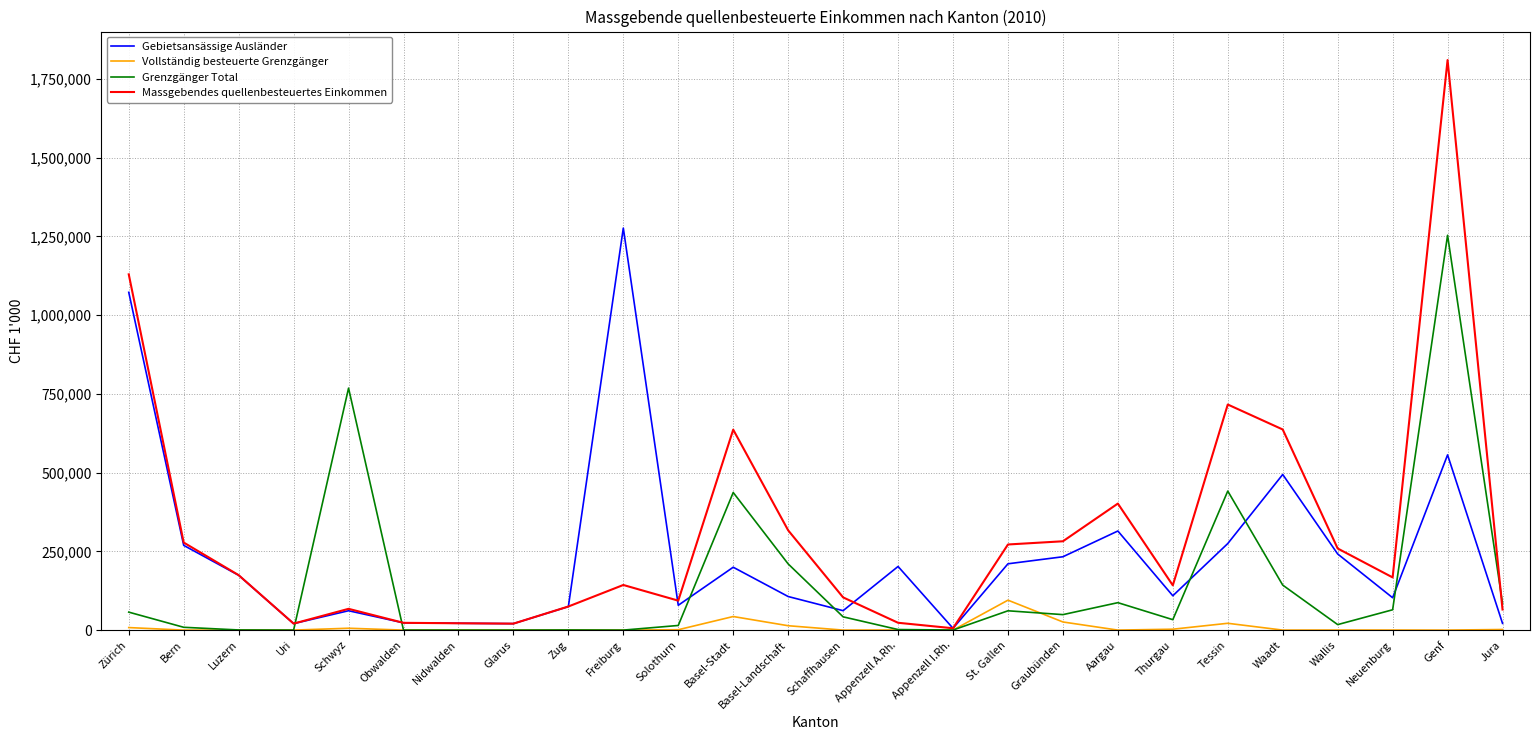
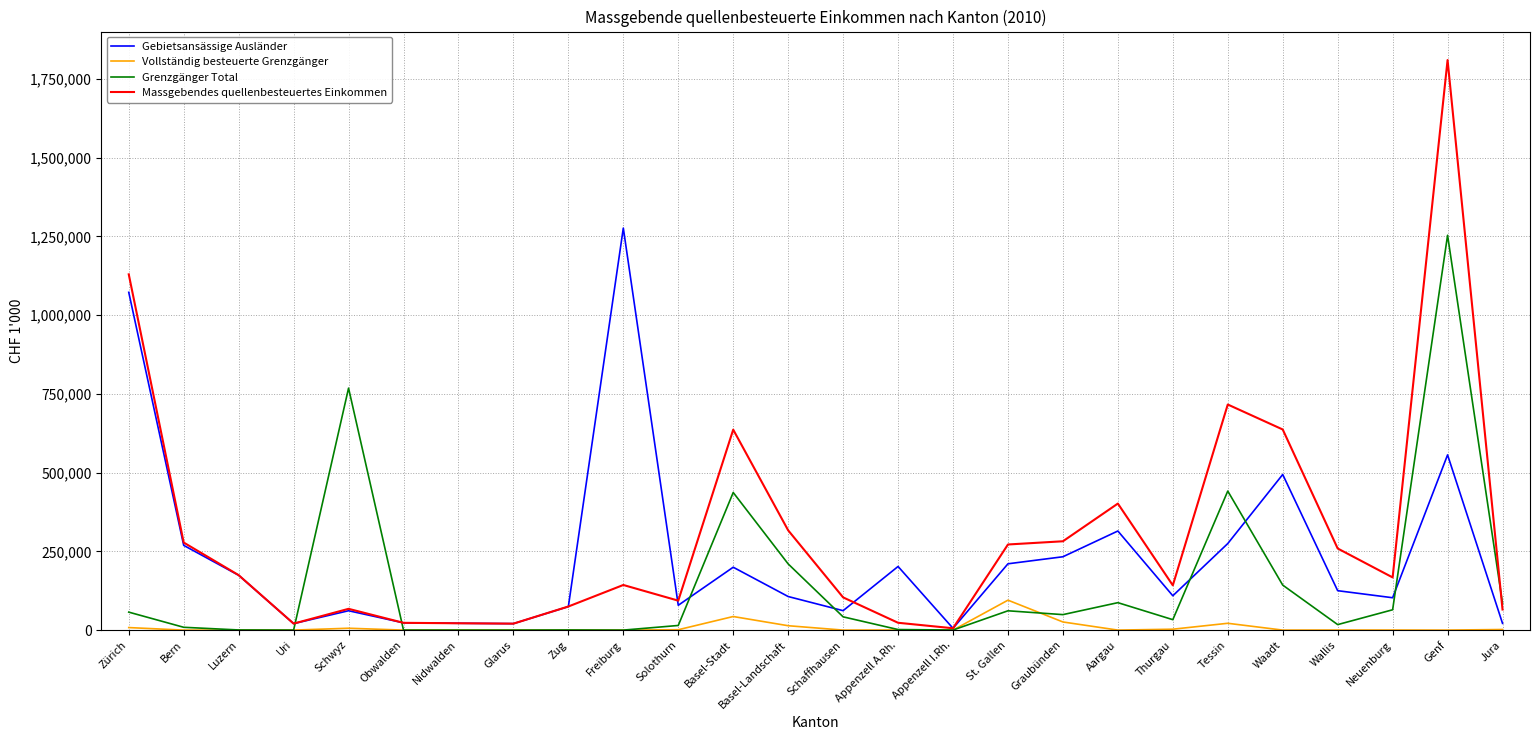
  {
    "Gebietsansässige Ausländer": {
      "Zürich": "1,070,000",
      "Bern": "270,000",
      "Freiburg": "1,280,000",
      "Solothurn": "80,000",
      "Basel-Stadt": "200,000",
      "Basel-Landschaft": "110,000",
      "Schaffhausen": "60,000",
      "Appenzell A.Rh.": "200,000",
      "St. Gallen": "210,000",
      "Graubünden": "230,000",
      "Aargau": "310,000",
      "Thurgau": "110,000",
      "Tessin": "270,000",
      "Waadt": "490,000",
-     "Wallis": "240,000",
+     "Wallis": "130,000",
      "Neuenburg": "100,000",
      "Genf": "560,000",
      "Jura": "20,000"
    },
    "Vollständig besteuerte Grenzgänger": {
      "Zürich": "10,000",
      "Bern": "0",
      "Schwyz": "10,000",
      "Solothurn": "0",
      "Basel-Stadt": "40,000",
      "Basel-Landschaft": "10,000",
      "Schaffhausen": "0",
      "St. Gallen": "100,000",
      "Graubünden": "30,000",
      "Aargau": "0",
      "Thurgau": "0",
      "Tessin": "20,000",
      "Waadt": "0",
      "Wallis": "0",
      "Neuenburg": "0",
      "Genf": "0",
      "Jura": "0"
    },
    "Grenzgänger Total": {
      "Zürich": "60,000",
      "Bern": "10,000",
      "Schwyz": "770,000",
      "Solothurn": "10,000",
      "Basel-Stadt": "440,000",
      "Basel-Landschaft": "210,000",
      "Schaffhausen": "40,000",
      "St. Gallen": "60,000",
      "Graubünden": "50,000",
      "Aargau": "90,000",
      "Thurgau": "30,000",
      "Tessin": "440,000",
      "Waadt": "140,000",
      "Wallis": "20,000",
      "Neuenburg": "60,000",
      "Genf": "1,250,000",
      "Jura": "80,000"
    },
    "Massgebendes quellenbesteuertes Einkommen": {
      "Zürich": "1,130,000",
      "Bern": "280,000",
      "Freiburg": "140,000",
      "Solothurn": "90,000",
      "Basel-Stadt": "640,000",
      "Basel-Landschaft": "320,000",
      "Schaffhausen": "100,000",
      "Appenzell A.Rh.": "20,000",
      "St. Gallen": "270,000",
      "Graubünden": "280,000",
      "Aargau": "400,000",
      "Thurgau": "140,000",
      "Tessin": "720,000",
      "Waadt": "640,000",
      "Wallis": "260,000",
      "Neuenburg": "170,000",
      "Genf": "1,810,000",
      "Jura": "70,000"
    }
  }
